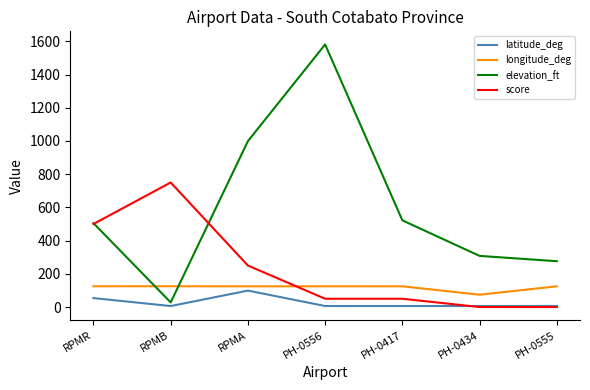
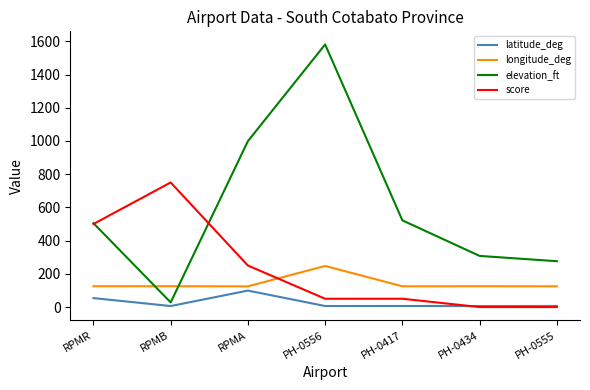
  {
    "latitude_deg": {
      "RPMR": 50,
      "RPMB": 10,
      "RPMA": 100,
      "PH-0556": 10,
      "PH-0417": 10
    },
    "longitude_deg": {
      "RPMR": 130,
      "RPMB": 130,
      "RPMA": 120,
-     "PH-0556": 130,
+     "PH-0556": 250,
      "PH-0417": 120,
-     "PH-0434": 70,
+     "PH-0434": 130,
      "PH-0555": 120
    },
    "elevation_ft": {
      "RPMB": 30,
      "RPMA": 1000,
      "PH-0556": 1580,
      "PH-0417": 520,
      "PH-0434": 310,
      "PH-0555": 280
    },
    "score": {
      "RPMB": 750,
      "RPMA": 250,
      "PH-0556": 50,
      "PH-0417": 50
    }
  }
